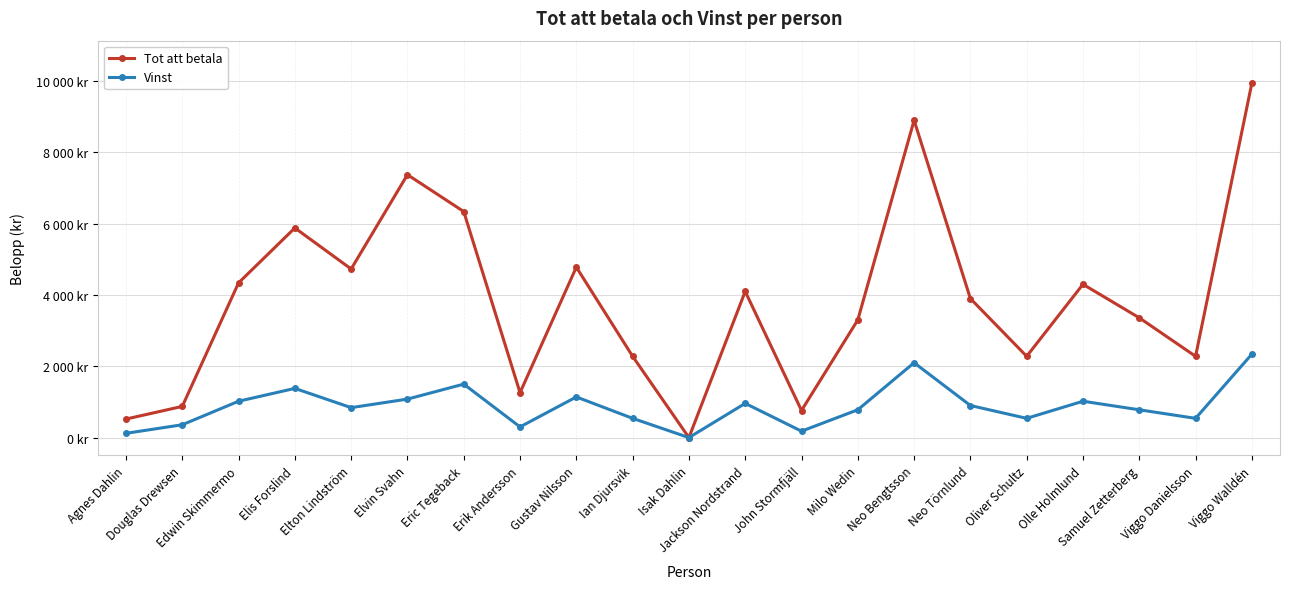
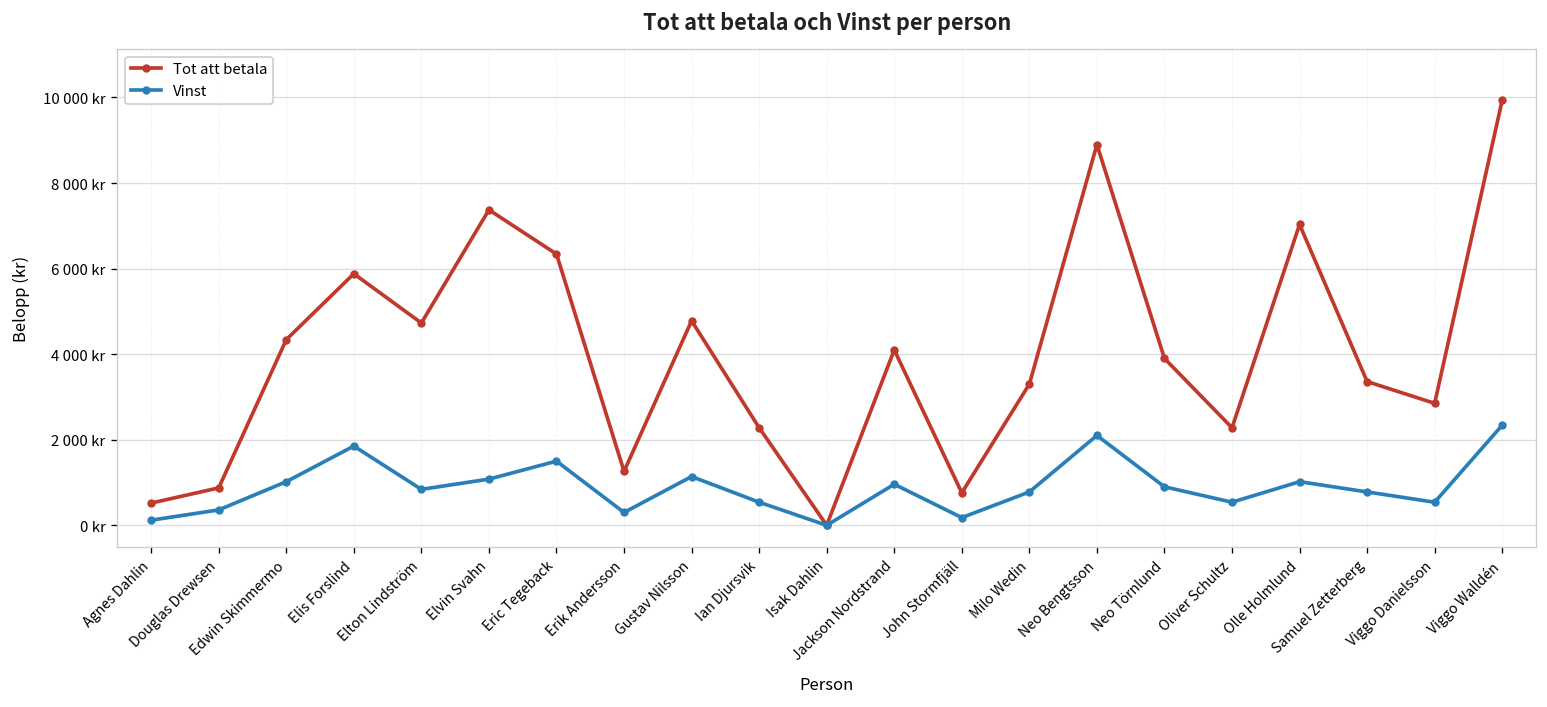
  {
    "Tot att betala": {
      "Agnes Dahlin": "500 kr",
      "Douglas Drewsen": "900 kr",
      "Edwin Skimmermo": "4300 kr",
      "Elis Forslind": "5900 kr",
      "Elton Lindström": "4700 kr",
      "Elvin Svahn": "7400 kr",
      "Eric Tegeback": "6300 kr",
      "Erik Andersson": "1300 kr",
      "Gustav Nilsson": "4800 kr",
      "Ian Djursvik": "2300 kr",
      "Jackson Nordstrand": "4100 kr",
      "John Stormfjäll": "800 kr",
      "Milo Wedin": "3300 kr",
      "Neo Bengtsson": "8900 kr",
      "Neo Törnlund": "3900 kr",
      "Oliver Schultz": "2300 kr",
-     "Olle Holmlund": "4300 kr",
+     "Olle Holmlund": "7000 kr",
      "Samuel Zetterberg": "3400 kr",
-     "Viggo Danielsson": "2300 kr",
+     "Viggo Danielsson": "2900 kr",
      "Viggo Walldén": "9900 kr"
    },
    "Vinst": {
      "Agnes Dahlin": "100 kr",
      "Douglas Drewsen": "400 kr",
      "Edwin Skimmermo": "1000 kr",
-     "Elis Forslind": "1400 kr",
+     "Elis Forslind": "1900 kr",
      "Elton Lindström": "800 kr",
      "Elvin Svahn": "1100 kr",
      "Eric Tegeback": "1500 kr",
      "Erik Andersson": "300 kr",
      "Gustav Nilsson": "1100 kr",
      "Ian Djursvik": "500 kr",
      "Jackson Nordstrand": "1000 kr",
      "John Stormfjäll": "200 kr",
      "Milo Wedin": "800 kr",
      "Neo Bengtsson": "2100 kr",
      "Neo Törnlund": "900 kr",
      "Oliver Schultz": "500 kr",
      "Olle Holmlund": "1000 kr",
      "Samuel Zetterberg": "800 kr",
      "Viggo Danielsson": "500 kr",
      "Viggo Walldén": "2300 kr"
    }
  }
